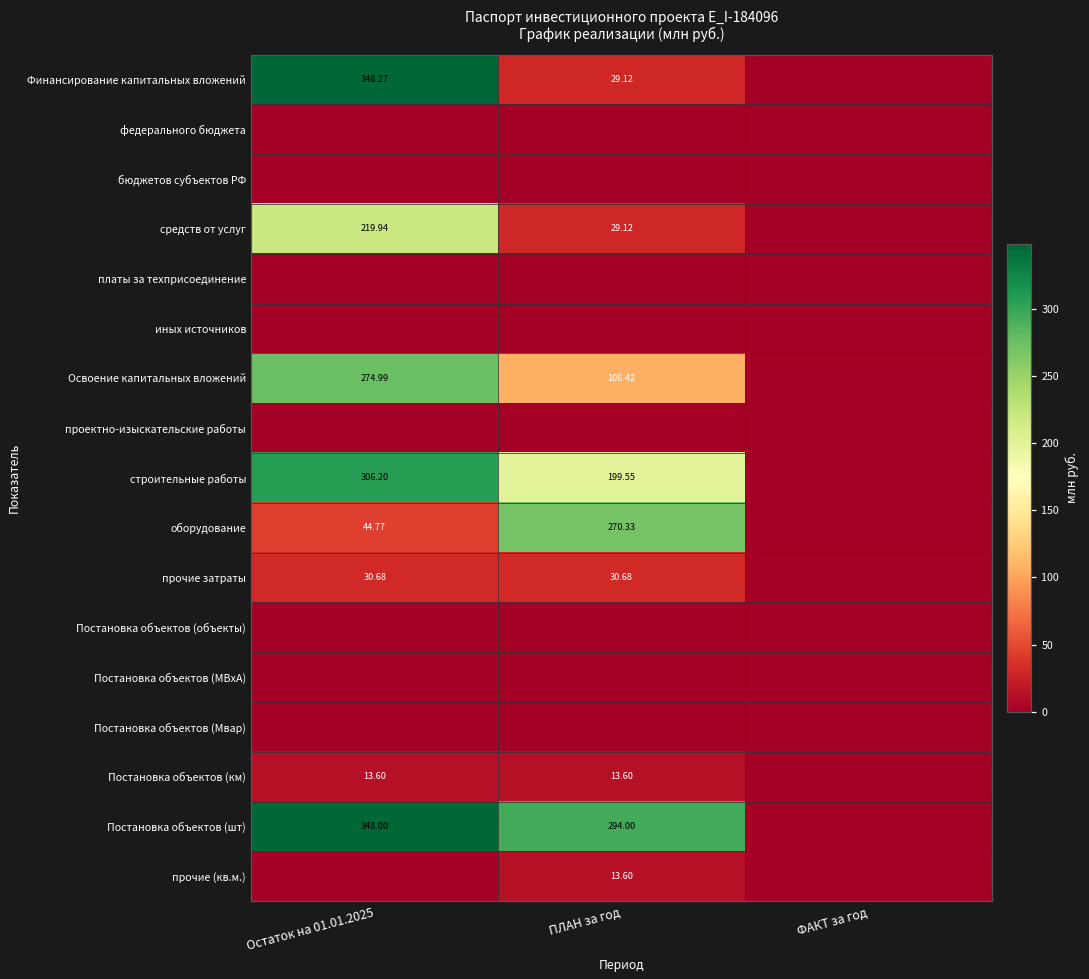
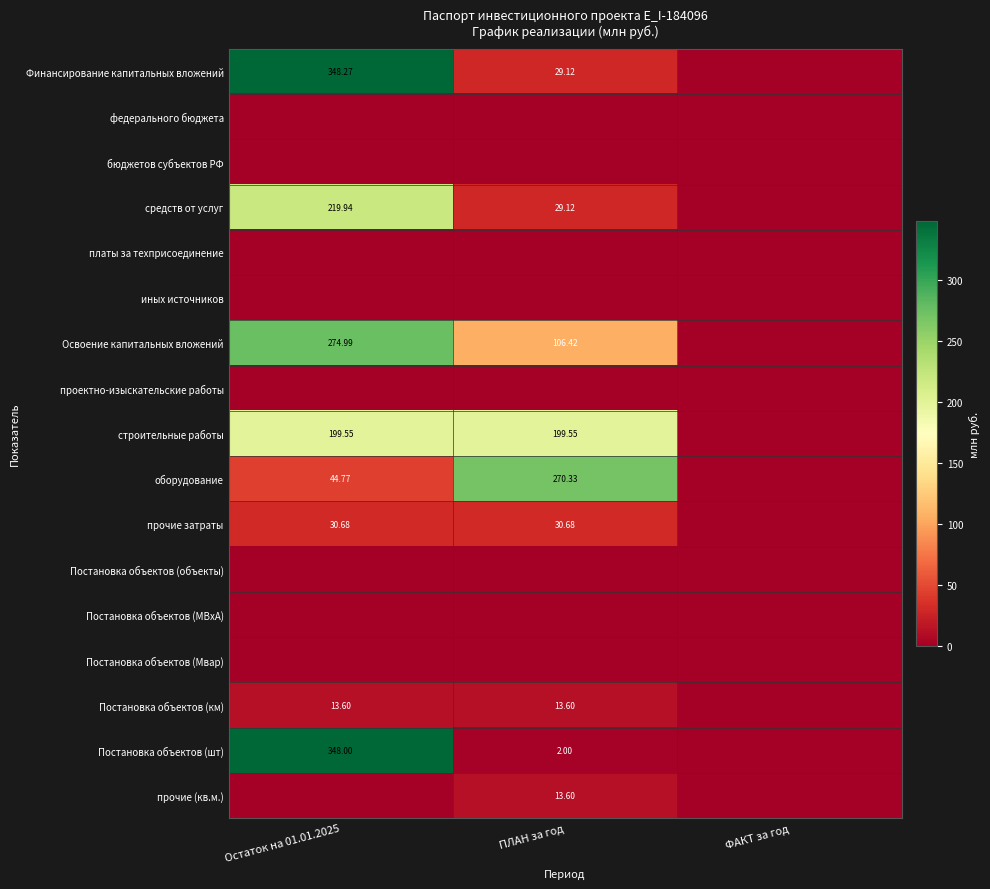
  {
    "Финансирование капитальных вложений": {
      "Остаток на 01.01.2025": 348.27,
      "ПЛАН за год": 29.12
    },
    "средств от услуг": {
      "Остаток на 01.01.2025": 219.94,
      "ПЛАН за год": 29.12
    },
    "Освоение капитальных вложений": {
      "Остаток на 01.01.2025": 274.99,
      "ПЛАН за год": 106.42
    },
    "строительные работы": {
-     "Остаток на 01.01.2025": 306.20,
+     "Остаток на 01.01.2025": 199.55,
      "ПЛАН за год": 199.55
    },
    "оборудование": {
      "Остаток на 01.01.2025": 44.77,
      "ПЛАН за год": 270.33
    },
    "прочие затраты": {
      "Остаток на 01.01.2025": 30.68,
      "ПЛАН за год": 30.68
    },
    "Постановка объектов (км)": {
      "Остаток на 01.01.2025": 13.60,
      "ПЛАН за год": 13.60
    },
    "Постановка объектов (шт)": {
      "Остаток на 01.01.2025": 348.00,
-     "ПЛАН за год": 294.00
+     "ПЛАН за год": 2.00
    },
    "прочие (кв.м.)": {
      "ПЛАН за год": 13.60
    }
  }
